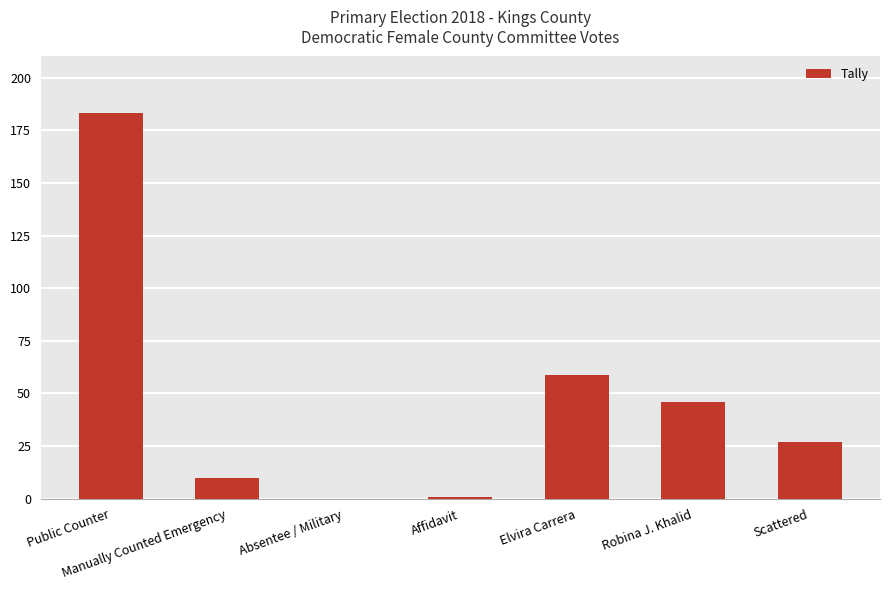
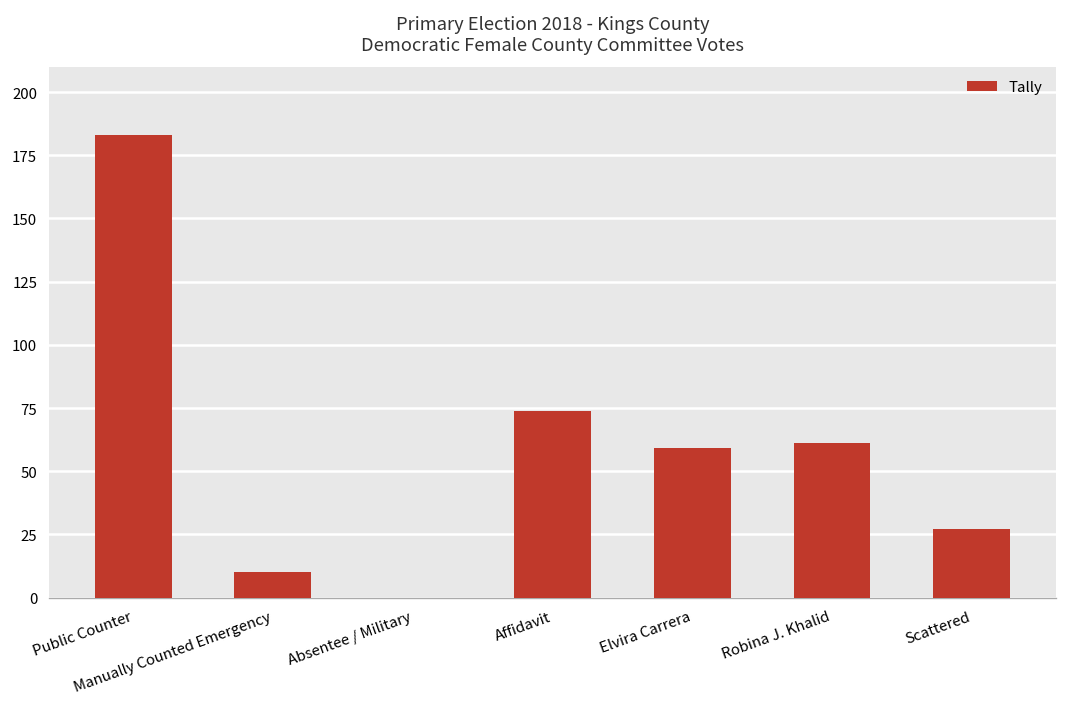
  {
    "Public Counter": 183,
    "Manually Counted Emergency": 10,
    "Absentee / Military": 0,
-   "Affidavit": 1,
+   "Affidavit": 74,
    "Elvira Carrera": 59,
-   "Robina J. Khalid": 46,
+   "Robina J. Khalid": 61,
    "Scattered": 27
  }
